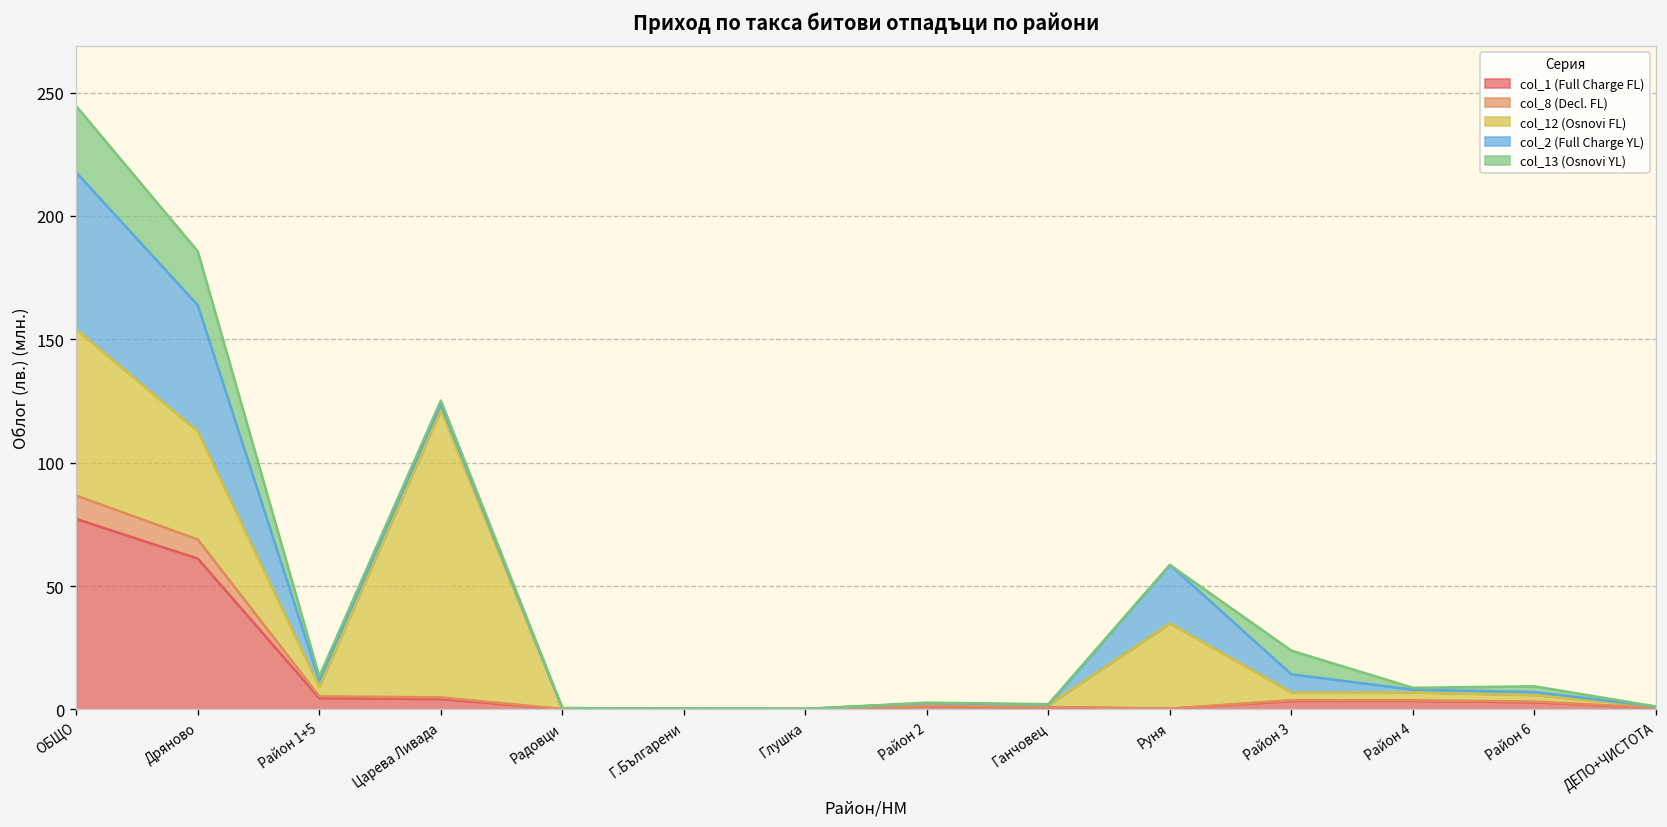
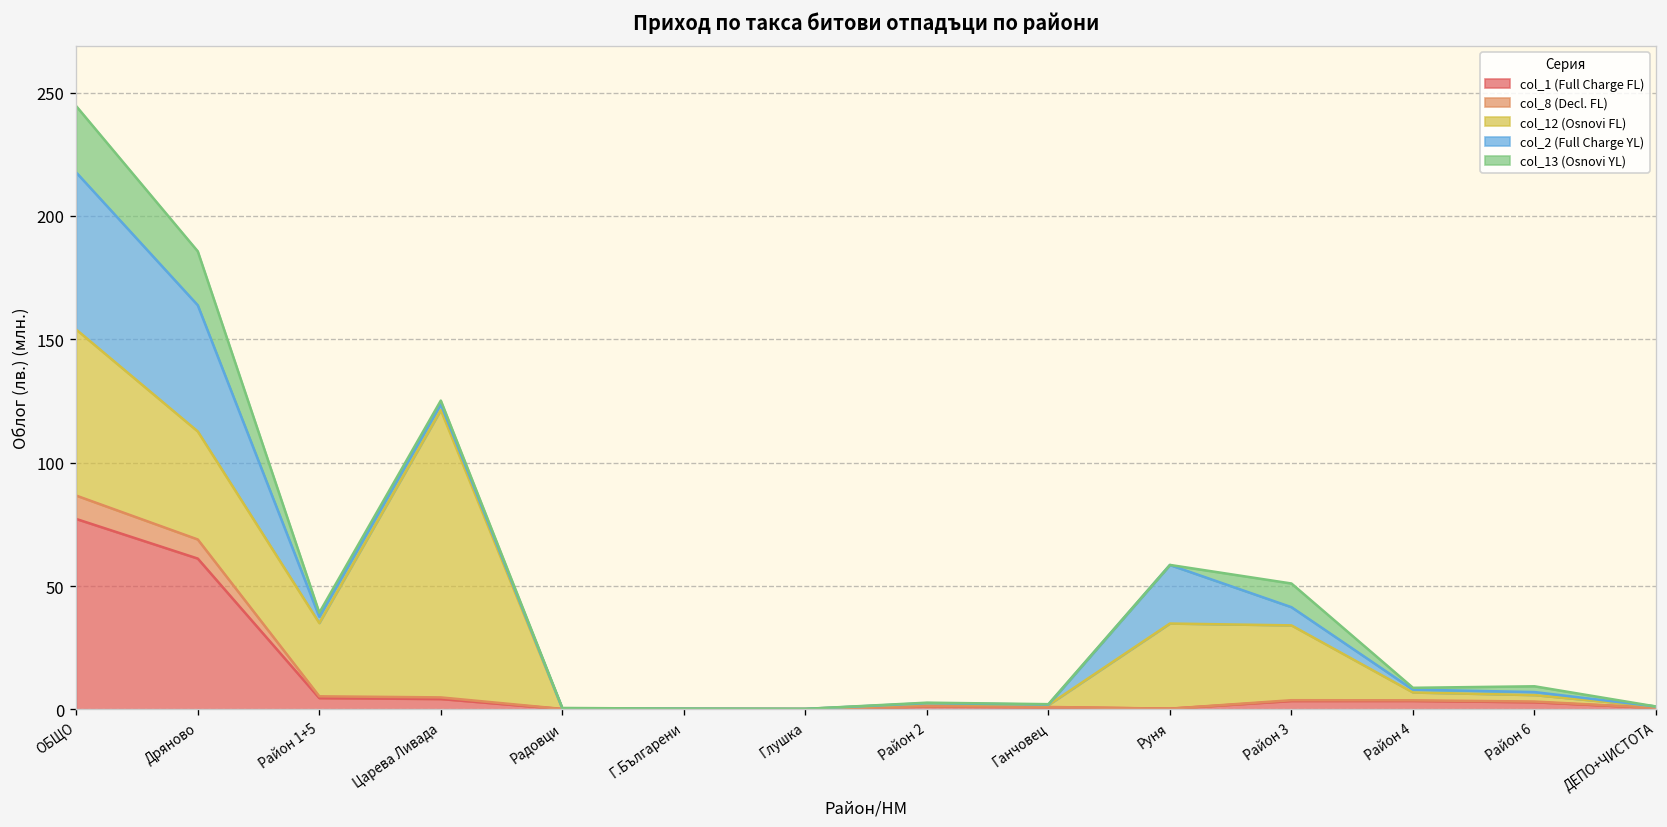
  {
    "col_12 (Osnovi FL)": {
      "ОБЩО": 67,
      "Дряново": 44,
-     "Район 1+5": 4,
+     "Район 1+5": 30,
      "Царева Ливада": 116,
      "Руня": 35,
-     "Район 3": 3,
+     "Район 3": 30,
      "Район 6": 3
    },
    "col_2 (Full Charge YL)": {
      "ОБЩО": 64,
      "Дряново": 51,
      "Район 1+5": 3,
      "Царева Ливада": 2,
      "Район 3": 7,
      "Район 6": 1
    },
    "col_13 (Osnovi YL)": {
      "ОБЩО": 27,
      "Дряново": 22,
      "Район 1+5": 2,
      "Царева Ливада": 1,
      "Район 3": 10,
      "Район 6": 2
    }
  }
